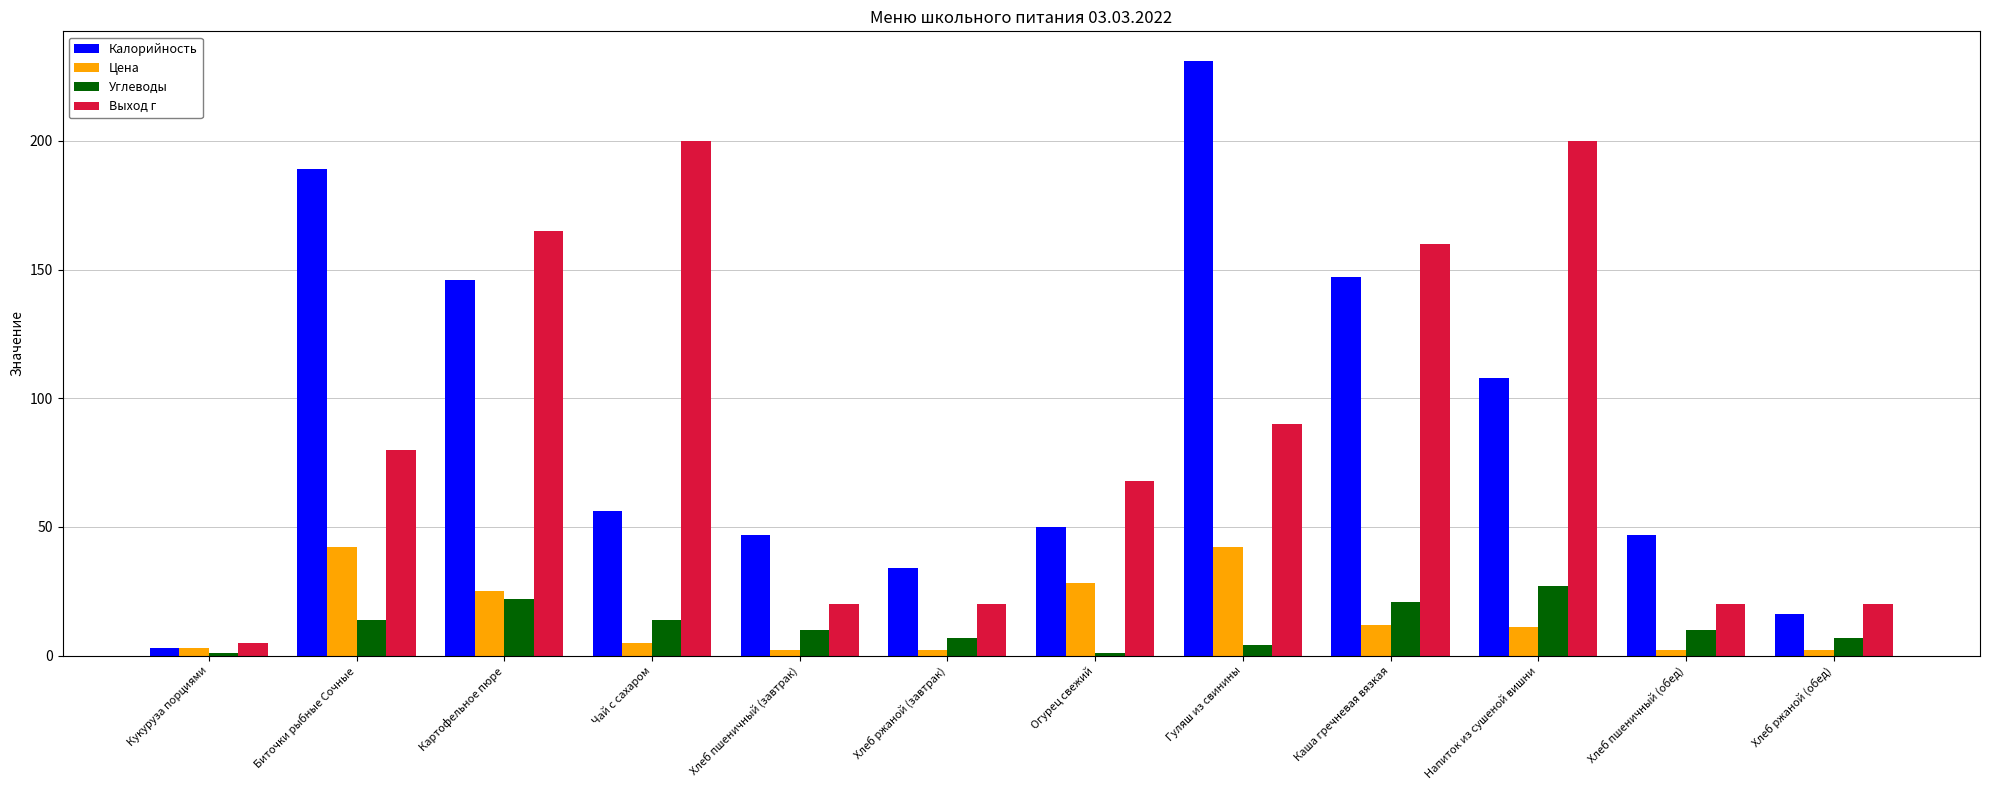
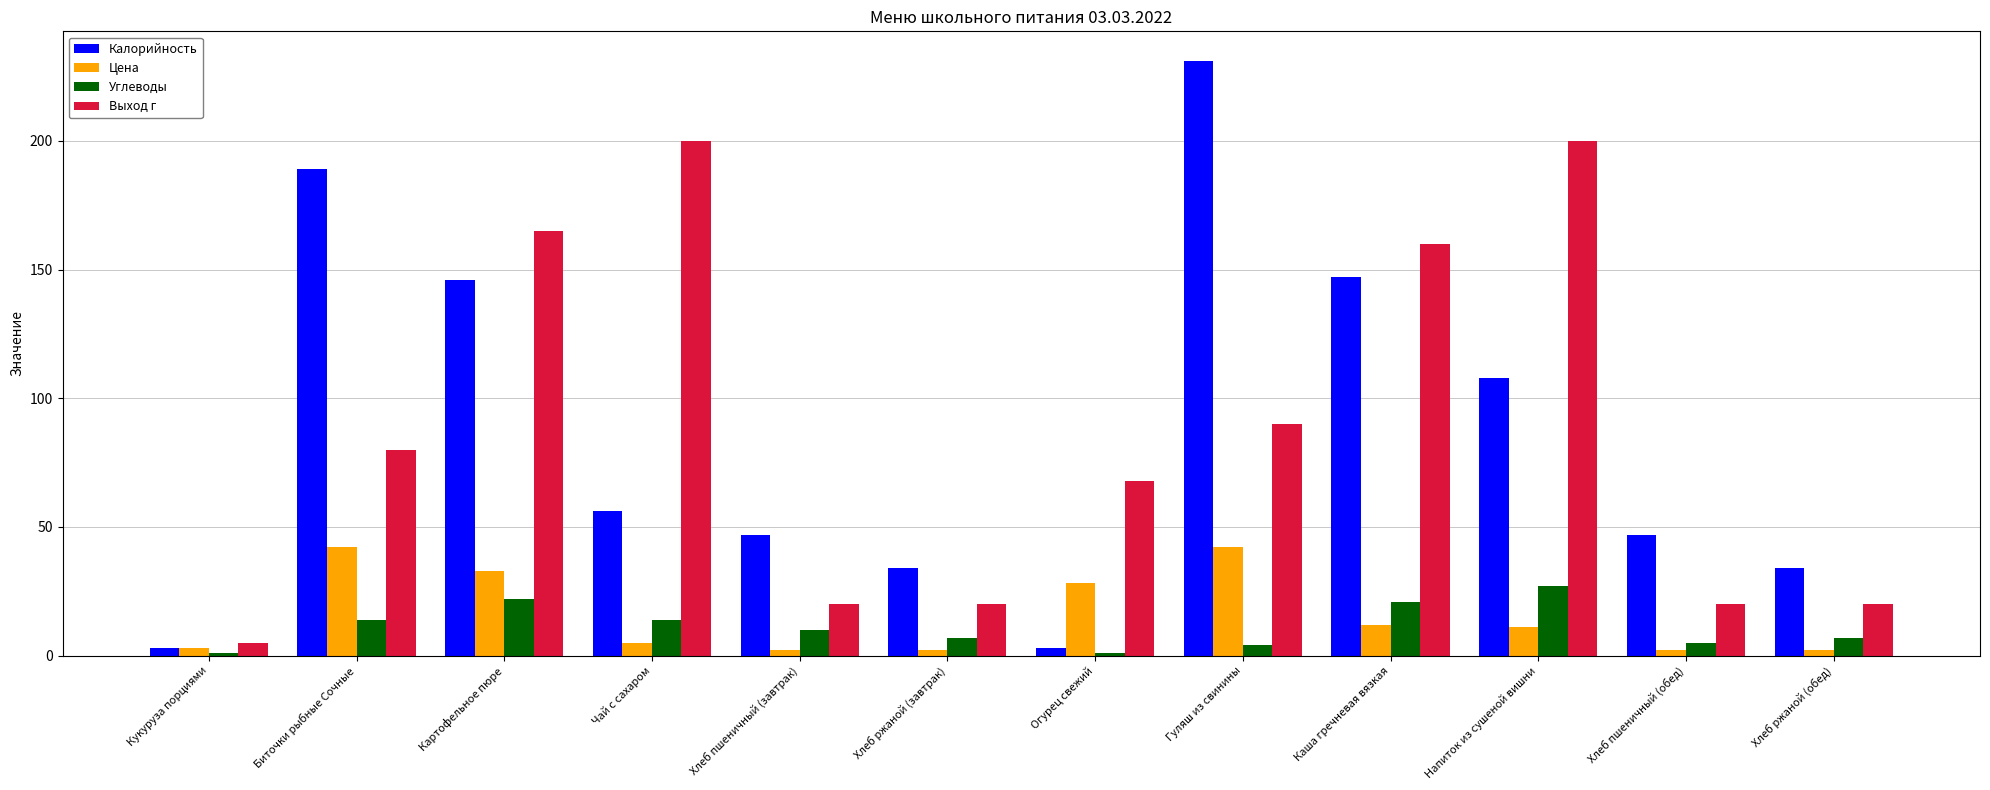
  {
    "Калорийность": {
      "Кукуруза порциями": 3,
      "Биточки рыбные Сочные": 189,
      "Картофельное пюре": 146,
      "Чай с сахаром": 56,
      "Хлеб пшеничный (завтрак)": 47,
      "Хлеб ржаной (завтрак)": 34,
-     "Огурец свежий": 50,
+     "Огурец свежий": 3,
      "Гуляш из свинины": 231,
      "Каша гречневая вязкая": 147,
      "Напиток из сушеной вишни": 108,
      "Хлеб пшеничный (обед)": 47,
-     "Хлеб ржаной (обед)": 16
+     "Хлеб ржаной (обед)": 34
    },
    "Цена": {
      "Кукуруза порциями": 3,
      "Биточки рыбные Сочные": 42,
-     "Картофельное пюре": 25,
+     "Картофельное пюре": 33,
      "Чай с сахаром": 5,
      "Хлеб пшеничный (завтрак)": 2,
      "Хлеб ржаной (завтрак)": 2,
      "Огурец свежий": 28,
      "Гуляш из свинины": 42,
      "Каша гречневая вязкая": 12,
      "Напиток из сушеной вишни": 11,
      "Хлеб пшеничный (обед)": 2,
      "Хлеб ржаной (обед)": 2
    },
    "Углеводы": {
      "Кукуруза порциями": 1,
      "Биточки рыбные Сочные": 14,
      "Картофельное пюре": 22,
      "Чай с сахаром": 14,
      "Хлеб пшеничный (завтрак)": 10,
      "Хлеб ржаной (завтрак)": 7,
      "Огурец свежий": 1,
      "Гуляш из свинины": 4,
      "Каша гречневая вязкая": 21,
      "Напиток из сушеной вишни": 27,
-     "Хлеб пшеничный (обед)": 10,
+     "Хлеб пшеничный (обед)": 5,
      "Хлеб ржаной (обед)": 7
    },
    "Выход г": {
      "Кукуруза порциями": 5,
      "Биточки рыбные Сочные": 80,
      "Картофельное пюре": 165,
      "Чай с сахаром": 200,
      "Хлеб пшеничный (завтрак)": 20,
      "Хлеб ржаной (завтрак)": 20,
      "Огурец свежий": 68,
      "Гуляш из свинины": 90,
      "Каша гречневая вязкая": 160,
      "Напиток из сушеной вишни": 200,
      "Хлеб пшеничный (обед)": 20,
      "Хлеб ржаной (обед)": 20
    }
  }
